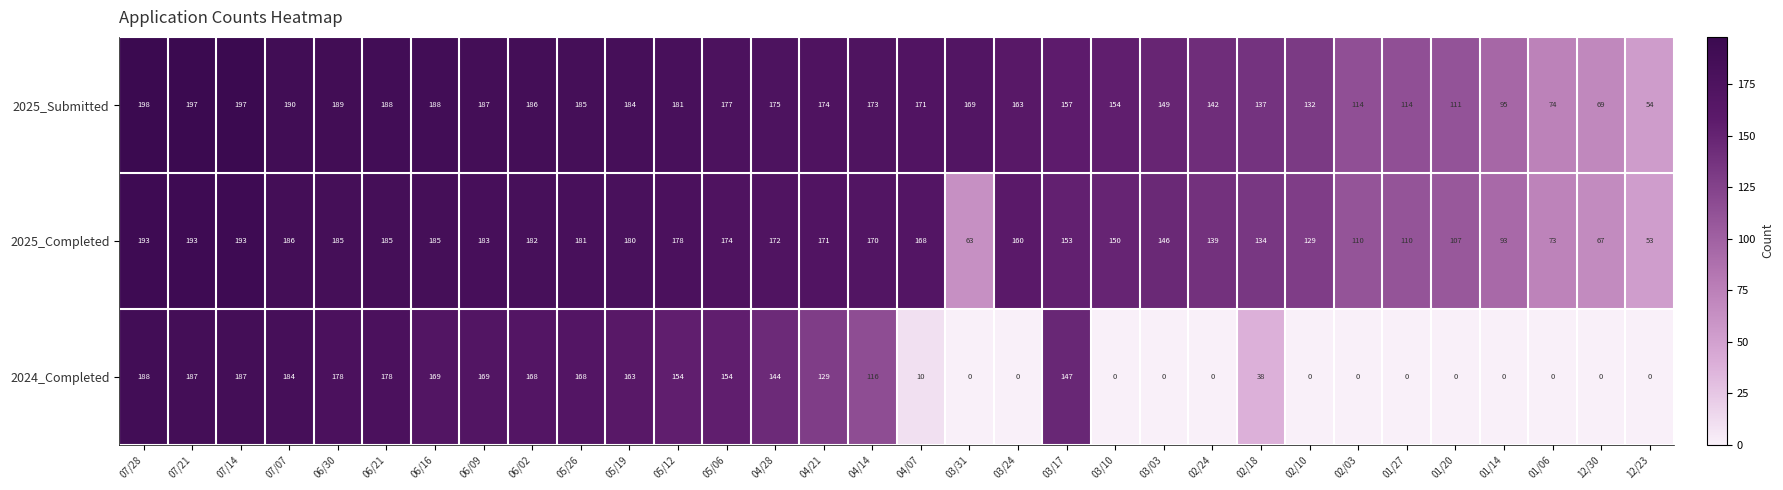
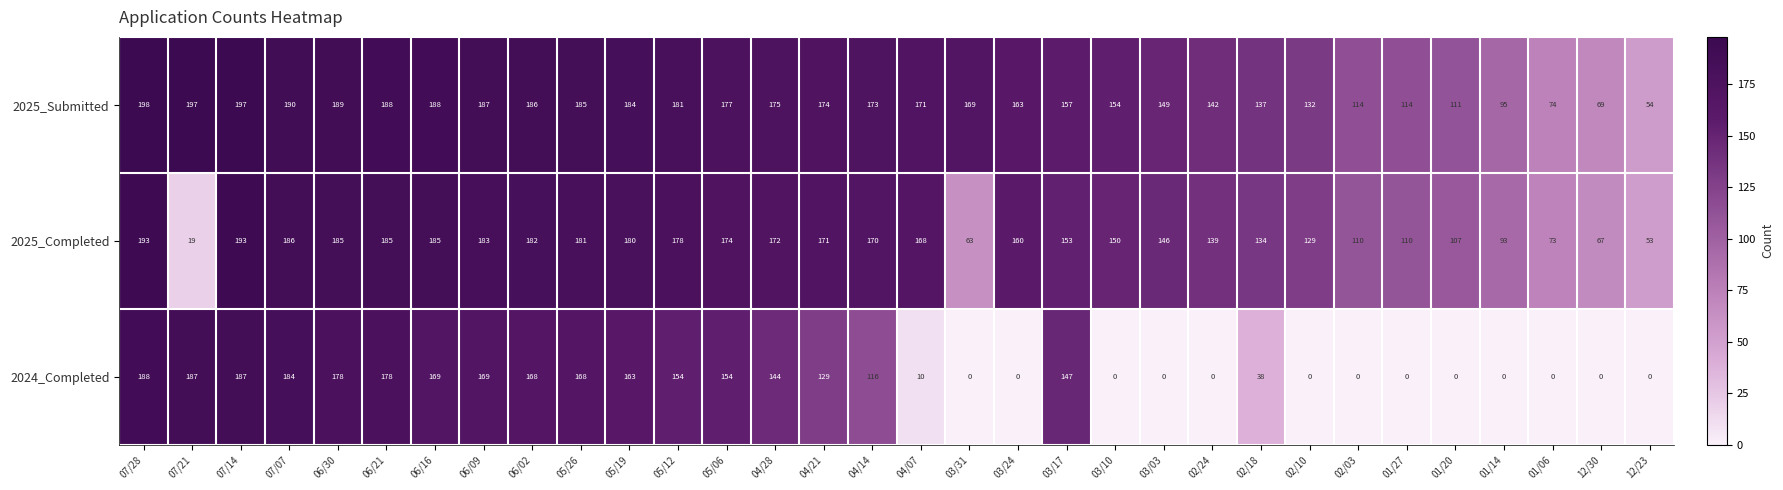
  {
    "2025_Submitted": {
      "07/28": 198,
      "07/21": 197,
      "07/14": 197,
      "07/07": 190,
      "06/30": 189,
      "06/21": 188,
      "06/16": 188,
      "06/09": 187,
      "06/02": 186,
      "05/26": 185,
      "05/19": 184,
      "05/12": 181,
      "05/06": 177,
      "04/28": 175,
      "04/21": 174,
      "04/14": 173,
      "04/07": 171,
      "03/31": 169,
      "03/24": 163,
      "03/17": 157,
      "03/10": 154,
      "03/03": 149,
      "02/24": 142,
      "02/18": 137,
      "02/10": 132,
      "02/03": 114,
      "01/27": 114,
      "01/20": 111,
      "01/14": 95,
      "01/06": 74,
      "12/30": 69,
      "12/23": 54
    },
    "2025_Completed": {
      "07/28": 193,
-     "07/21": 193,
+     "07/21": 19,
      "07/14": 193,
      "07/07": 186,
      "06/30": 185,
      "06/21": 185,
      "06/16": 185,
      "06/09": 183,
      "06/02": 182,
      "05/26": 181,
      "05/19": 180,
      "05/12": 178,
      "05/06": 174,
      "04/28": 172,
      "04/21": 171,
      "04/14": 170,
      "04/07": 168,
      "03/31": 63,
      "03/24": 160,
      "03/17": 153,
      "03/10": 150,
      "03/03": 146,
      "02/24": 139,
      "02/18": 134,
      "02/10": 129,
      "02/03": 110,
      "01/27": 110,
      "01/20": 107,
      "01/14": 93,
      "01/06": 73,
      "12/30": 67,
      "12/23": 53
    },
    "2024_Completed": {
      "07/28": 188,
      "07/21": 187,
      "07/14": 187,
      "07/07": 184,
      "06/30": 178,
      "06/21": 178,
      "06/16": 169,
      "06/09": 169,
      "06/02": 168,
      "05/26": 168,
      "05/19": 163,
      "05/12": 154,
      "05/06": 154,
      "04/28": 144,
      "04/21": 129,
      "04/14": 116,
      "04/07": 10,
      "03/31": 0,
      "03/24": 0,
      "03/17": 147,
      "03/10": 0,
      "03/03": 0,
      "02/24": 0,
      "02/18": 38,
      "02/10": 0,
      "02/03": 0,
      "01/27": 0,
      "01/20": 0,
      "01/14": 0,
      "01/06": 0,
      "12/30": 0,
      "12/23": 0
    }
  }
